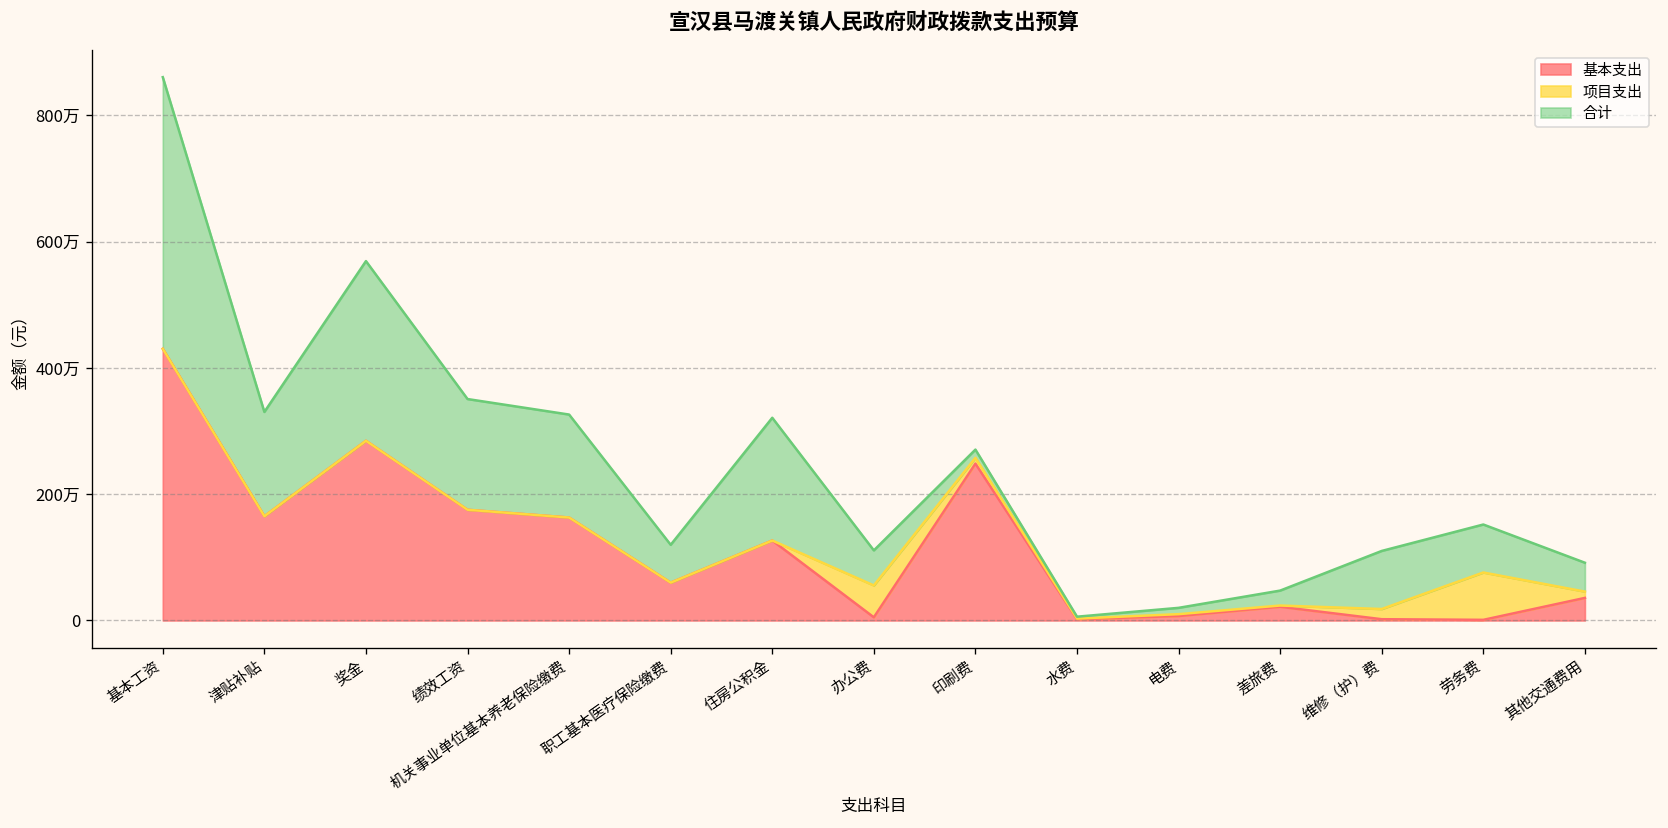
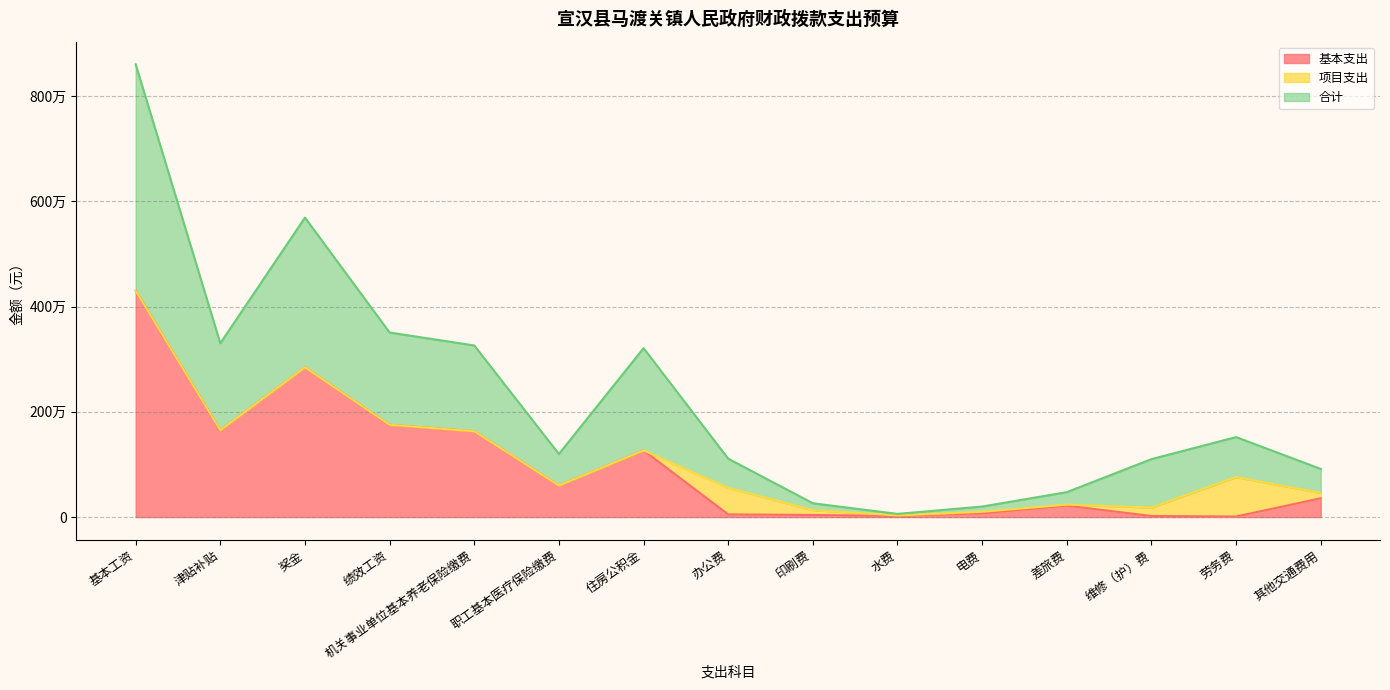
  {
    "基本支出": {
      "办公费": "10万",
-     "印刷费": "250万",
+     "印刷费": "0万",
      "维修（护）费": "0万",
      "劳务费": "0万",
      "其他交通费用": "40万"
    },
    "项目支出": {
      "办公费": "50万",
      "印刷费": "10万",
      "维修（护）费": "20万",
      "劳务费": "80万",
      "其他交通费用": "10万"
    },
    "合计": {
      "基本工资": "430万",
      "津贴补贴": "170万",
      "奖金": "280万",
      "绩效工资": "180万",
      "机关事业单位基本养老保险缴费": "160万",
      "职工基本医疗保险缴费": "60万",
      "住房公积金": "190万",
      "办公费": "60万",
      "印刷费": "10万",
      "电费": "10万",
      "差旅费": "20万",
      "维修（护）费": "90万",
      "劳务费": "80万",
      "其他交通费用": "50万"
    }
  }
